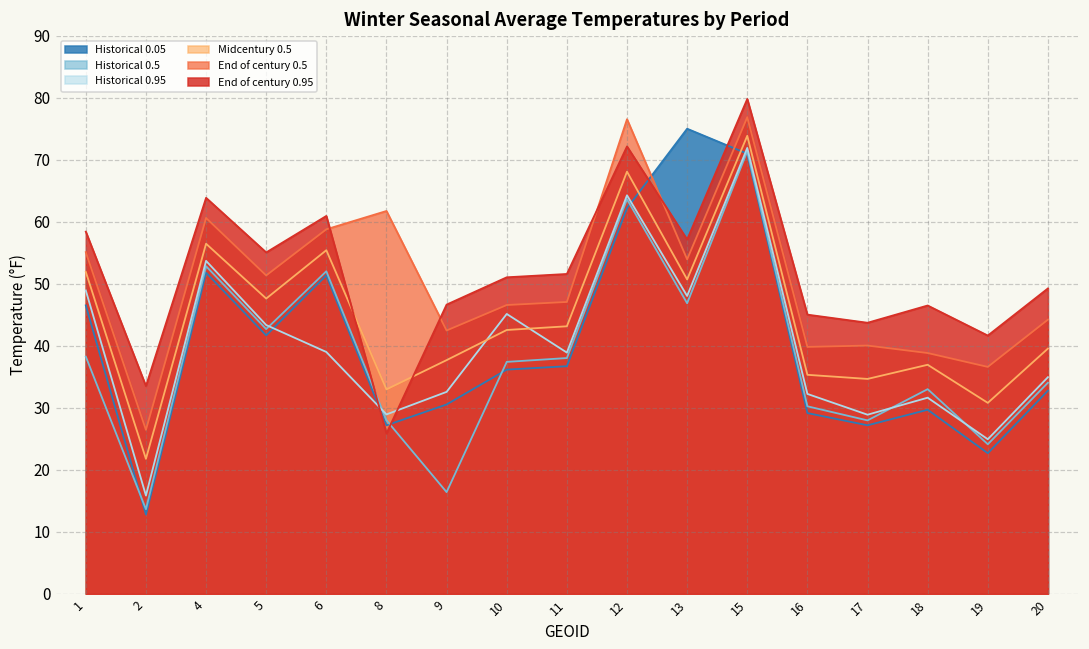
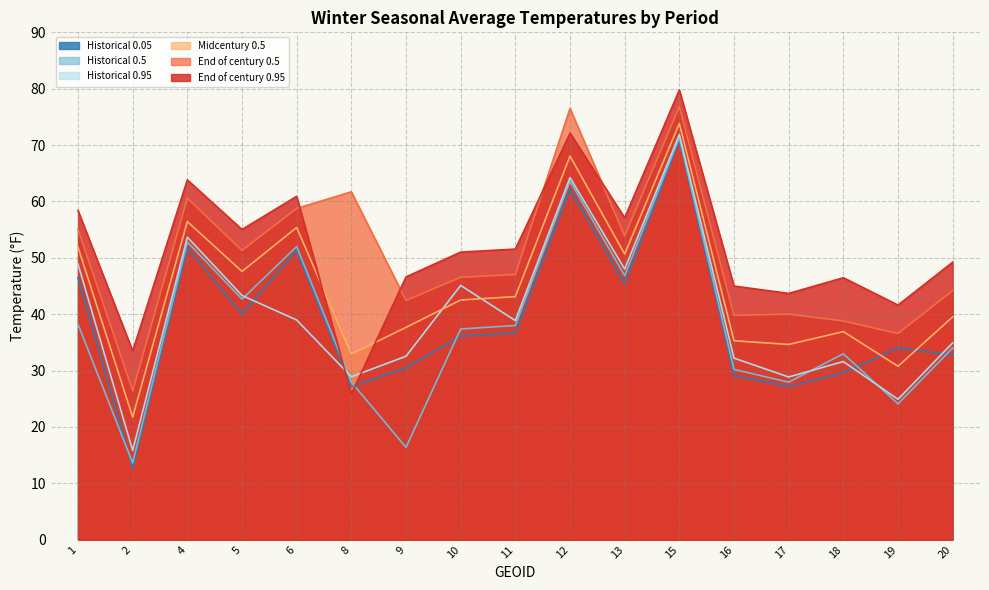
  {
    "Historical 0.05": {
      "1": 46,
      "2": 13,
      "4": 52,
-     "5": 42,
+     "5": 40,
      "6": 51,
      "8": 27,
      "9": 31,
      "10": 36,
      "11": 37,
      "12": 62,
-     "13": 75,
+     "13": 45,
      "16": 29,
      "17": 27,
      "18": 30,
-     "19": 23,
+     "19": 34,
      "20": 33
    },
    "Historical 0.5": {
      "1": 38,
      "2": 14,
      "4": 53,
      "5": 43,
      "6": 52,
      "8": 28,
      "9": 16,
      "10": 37,
      "11": 38,
      "12": 64,
      "13": 47,
      "16": 30,
      "17": 28,
      "18": 33,
      "19": 24,
      "20": 34
    },
    "Historical 0.95": {
      "1": 49,
      "2": 16,
      "4": 54,
      "5": 43,
      "6": 39,
      "8": 29,
      "9": 33,
      "10": 45,
      "11": 39,
      "12": 64,
      "13": 48,
      "15": 72,
      "16": 32,
      "17": 29,
      "18": 32,
      "19": 25,
      "20": 35
    },
    "Midcentury 0.5": {
      "1": 52,
      "2": 22,
      "4": 56,
      "5": 48,
      "6": 55,
      "8": 33,
      "9": 38,
      "10": 43,
      "11": 43,
      "12": 68,
      "13": 51,
      "15": 74,
      "16": 35,
      "17": 35,
      "18": 37,
      "19": 31,
      "20": 40
    },
    "End of century 0.5": {
      "1": 55,
      "2": 26,
      "4": 61,
      "5": 51,
      "6": 59,
      "8": 62,
      "9": 42,
      "10": 47,
      "11": 47,
      "12": 77,
      "13": 54,
      "15": 77,
      "16": 40,
      "17": 40,
      "18": 39,
      "19": 37,
      "20": 44
    },
    "End of century 0.95": {
      "1": 58,
      "2": 33,
      "4": 64,
      "5": 55,
      "6": 61,
      "8": 26,
      "9": 47,
      "10": 51,
      "11": 52,
      "12": 72,
      "13": 57,
      "15": 80,
      "16": 45,
      "17": 44,
      "18": 46,
      "19": 42,
      "20": 49
    }
  }
